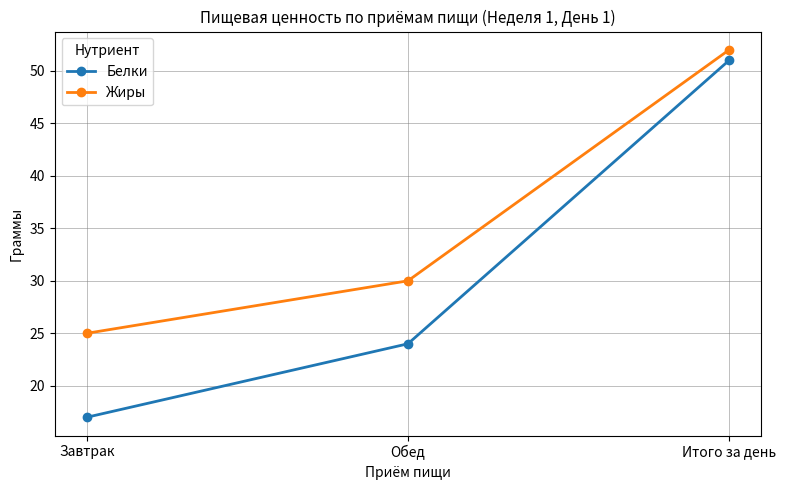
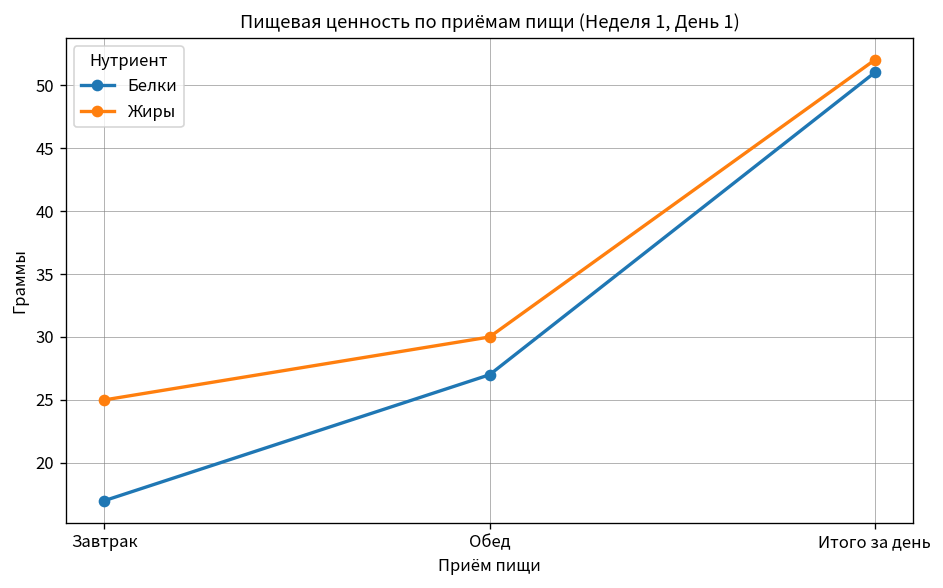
  {
    "Белки": {
      "Завтрак": 17,
-     "Обед": 24,
+     "Обед": 27,
      "Итого за день": 51
    },
    "Жиры": {
      "Завтрак": 25,
      "Обед": 30,
      "Итого за день": 52
    }
  }
